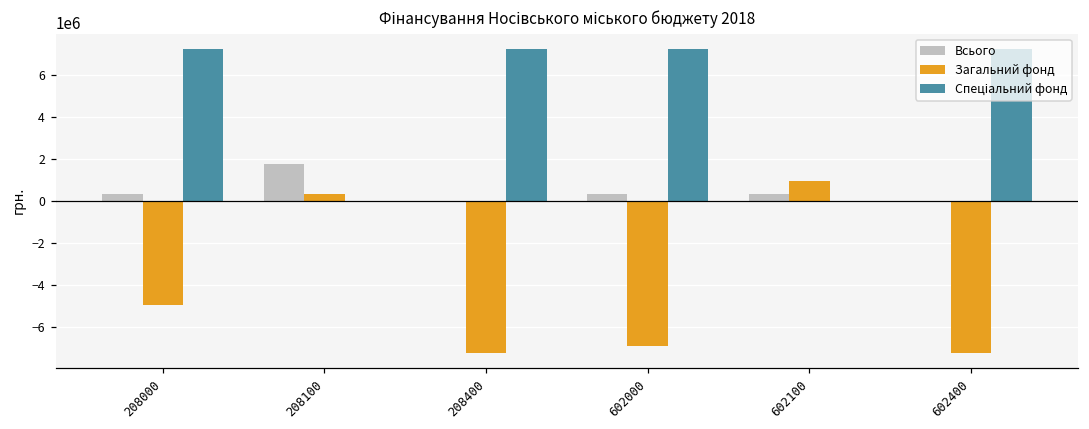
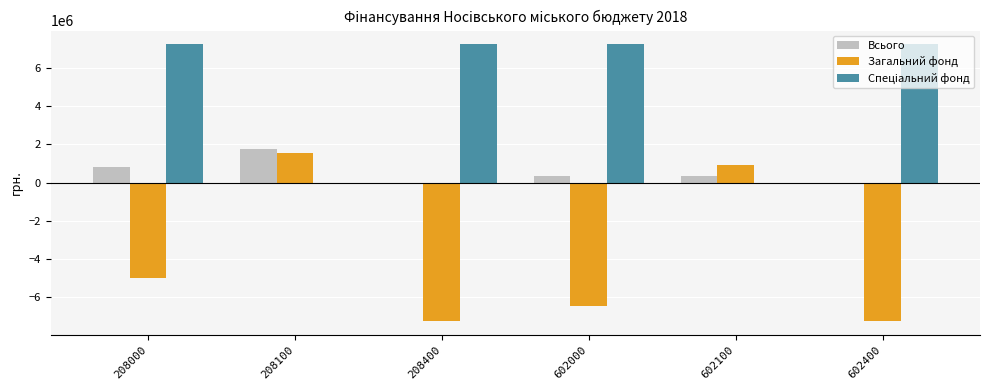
  {
    "Всього": {
-     "208000": 300000,
+     "208000": 800000,
      "208100": 1800000,
      "208400": 0,
      "602000": 300000,
      "602100": 300000,
      "602400": 0
    },
    "Загальний фонд": {
      "208000": -5000000,
-     "208100": 300000,
+     "208100": 1600000,
      "208400": -7200000,
-     "602000": -6900000,
+     "602000": -6500000,
      "602100": 900000,
      "602400": -7200000
    },
    "Спеціальний фонд": {
      "208000": 7200000,
      "208100": 0,
      "208400": 7200000,
      "602000": 7200000,
      "602100": 0
    }
  }
